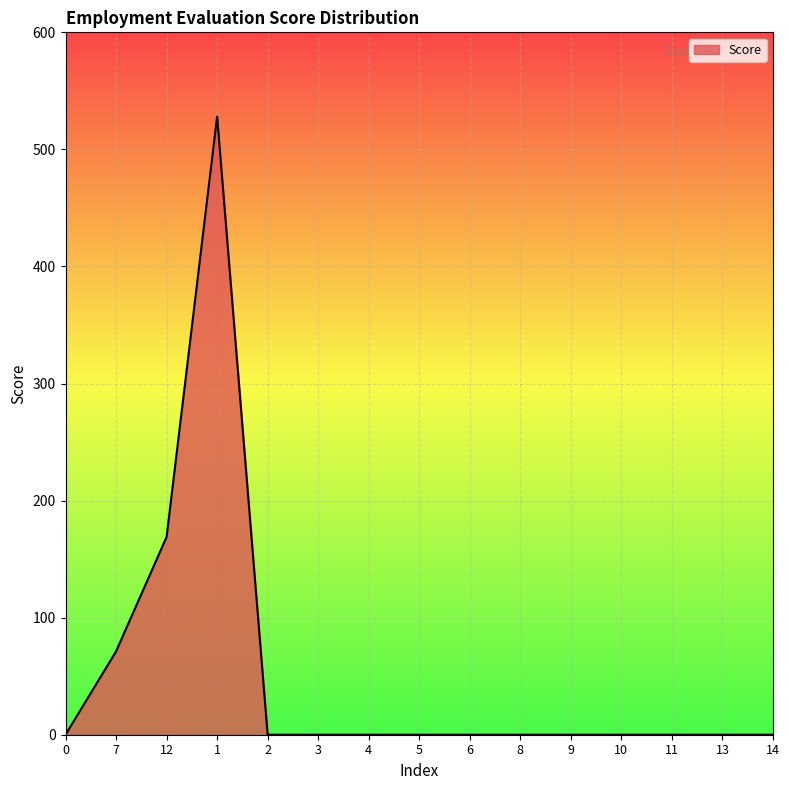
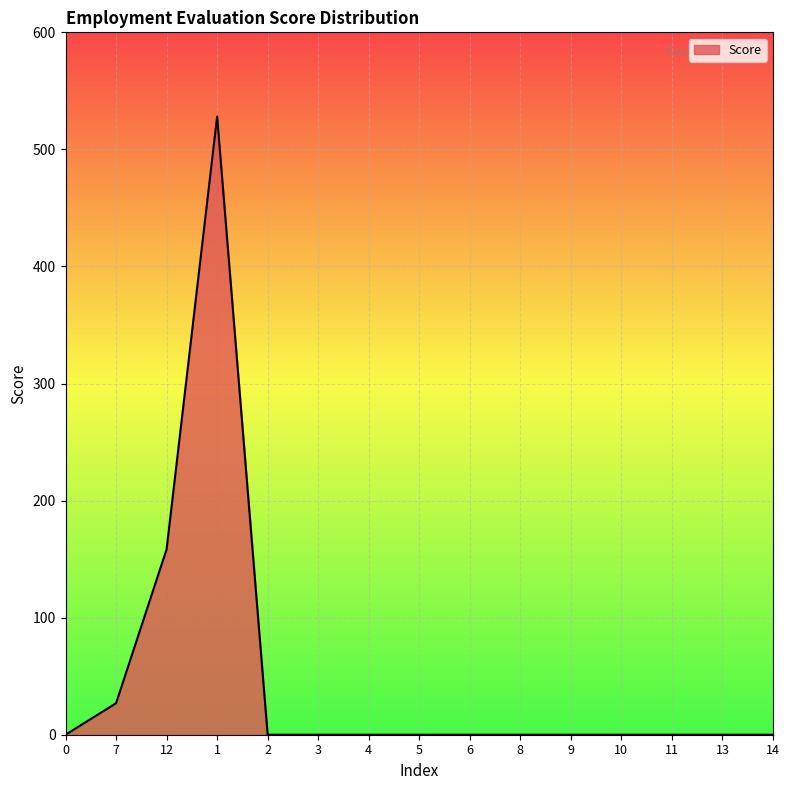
  {
    "0": 0,
-   "7": 71,
-   "12": 169,
+   "7": 27,
+   "12": 158,
    "1": 528,
    "2": 0,
    "3": 0,
    "4": 0,
    "5": 0,
    "6": 0,
    "8": 0,
    "9": 0,
    "10": 0,
    "11": 0,
    "13": 0,
    "14": 0
  }
